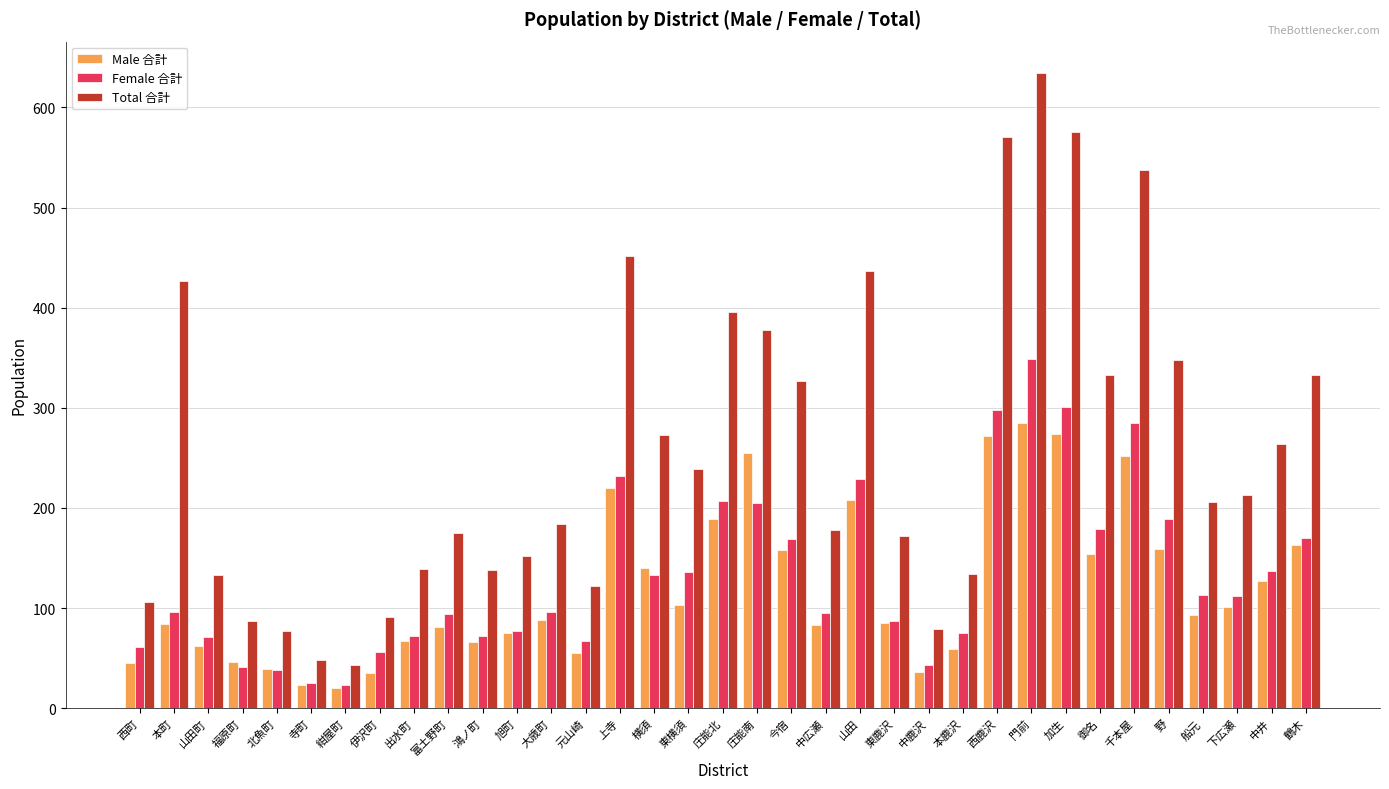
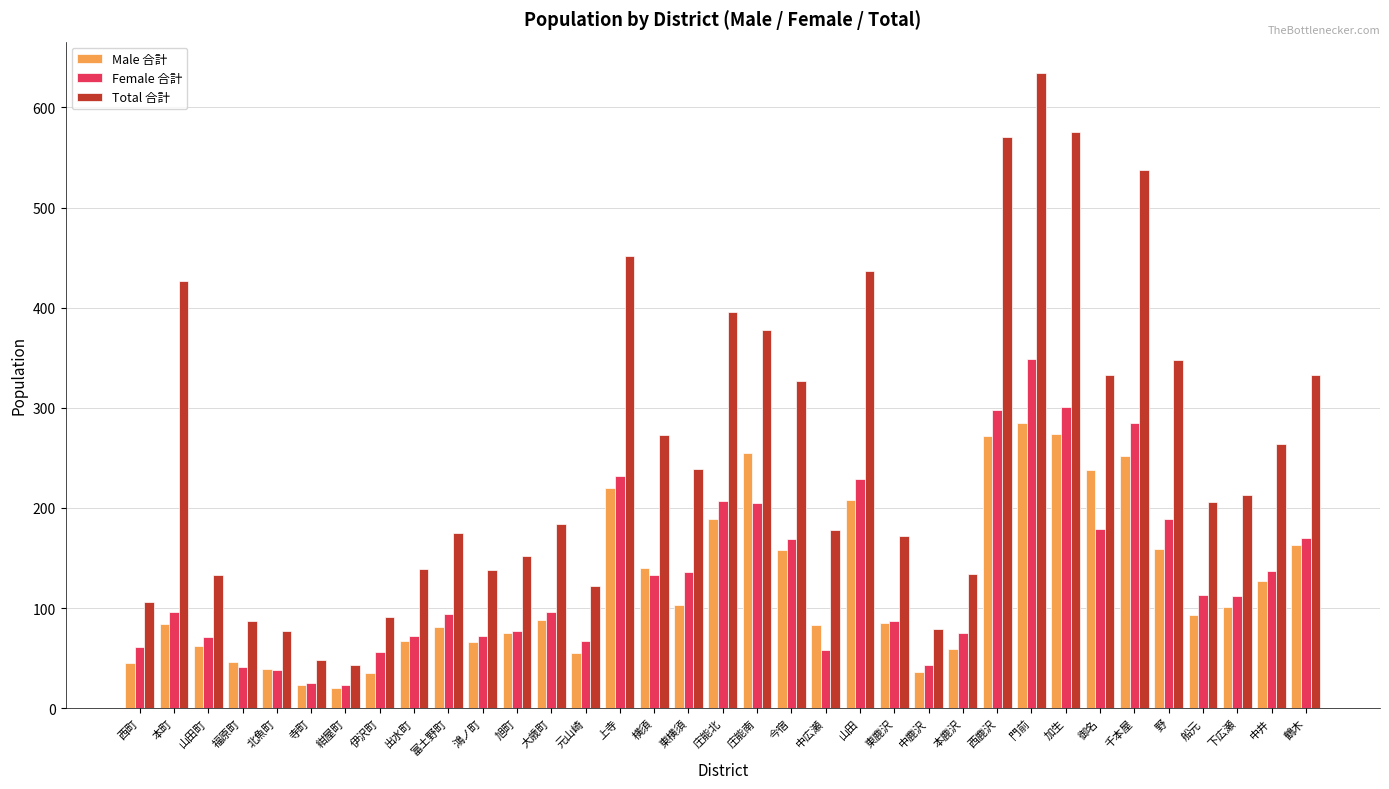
  {
    "Male 合計": {
      "西町": 45,
      "本町": 84,
      "山田町": 62,
      "福原町": 46,
      "北魚町": 39,
      "寺町": 23,
      "紺屋町": 20,
      "伊沢町": 35,
      "出水町": 67,
      "富土野町": 81,
      "鴻ノ町": 66,
      "旭町": 75,
      "大歳町": 88,
      "元山崎": 55,
      "上寺": 220,
      "横須": 140,
      "東横須": 103,
      "庄能北": 189,
      "庄能南": 255,
      "今宿": 158,
      "中広瀬": 83,
      "山田": 208,
      "東鹿沢": 85,
      "中鹿沢": 36,
      "本鹿沢": 59,
      "西鹿沢": 272,
      "門前": 285,
      "加生": 274,
-     "御名": 154,
+     "御名": 238,
      "千本屋": 252,
      "野": 159,
      "船元": 93,
      "下広瀬": 101,
      "中井": 127,
      "鶴木": 163
    },
    "Female 合計": {
      "西町": 61,
      "本町": 96,
      "山田町": 71,
      "福原町": 41,
      "北魚町": 38,
      "寺町": 25,
      "紺屋町": 23,
      "伊沢町": 56,
      "出水町": 72,
      "富土野町": 94,
      "鴻ノ町": 72,
      "旭町": 77,
      "大歳町": 96,
      "元山崎": 67,
      "上寺": 232,
      "横須": 133,
      "東横須": 136,
      "庄能北": 207,
      "庄能南": 205,
      "今宿": 169,
-     "中広瀬": 95,
+     "中広瀬": 58,
      "山田": 229,
      "東鹿沢": 87,
      "中鹿沢": 43,
      "本鹿沢": 75,
      "西鹿沢": 298,
      "門前": 349,
      "加生": 301,
      "御名": 179,
      "千本屋": 285,
      "野": 189,
      "船元": 113,
      "下広瀬": 112,
      "中井": 137,
      "鶴木": 170
    },
    "Total 合計": {
      "西町": 106,
      "本町": 427,
      "山田町": 133,
      "福原町": 87,
      "北魚町": 77,
      "寺町": 48,
      "紺屋町": 43,
      "伊沢町": 91,
      "出水町": 139,
      "富土野町": 175,
      "鴻ノ町": 138,
      "旭町": 152,
      "大歳町": 184,
      "元山崎": 122,
      "上寺": 452,
      "横須": 273,
      "東横須": 239,
      "庄能北": 396,
      "庄能南": 378,
      "今宿": 327,
      "中広瀬": 178,
      "山田": 437,
      "東鹿沢": 172,
      "中鹿沢": 79,
      "本鹿沢": 134,
      "西鹿沢": 570,
      "門前": 634,
      "加生": 575,
      "御名": 333,
      "千本屋": 537,
      "野": 348,
      "船元": 206,
      "下広瀬": 213,
      "中井": 264,
      "鶴木": 333
    }
  }
